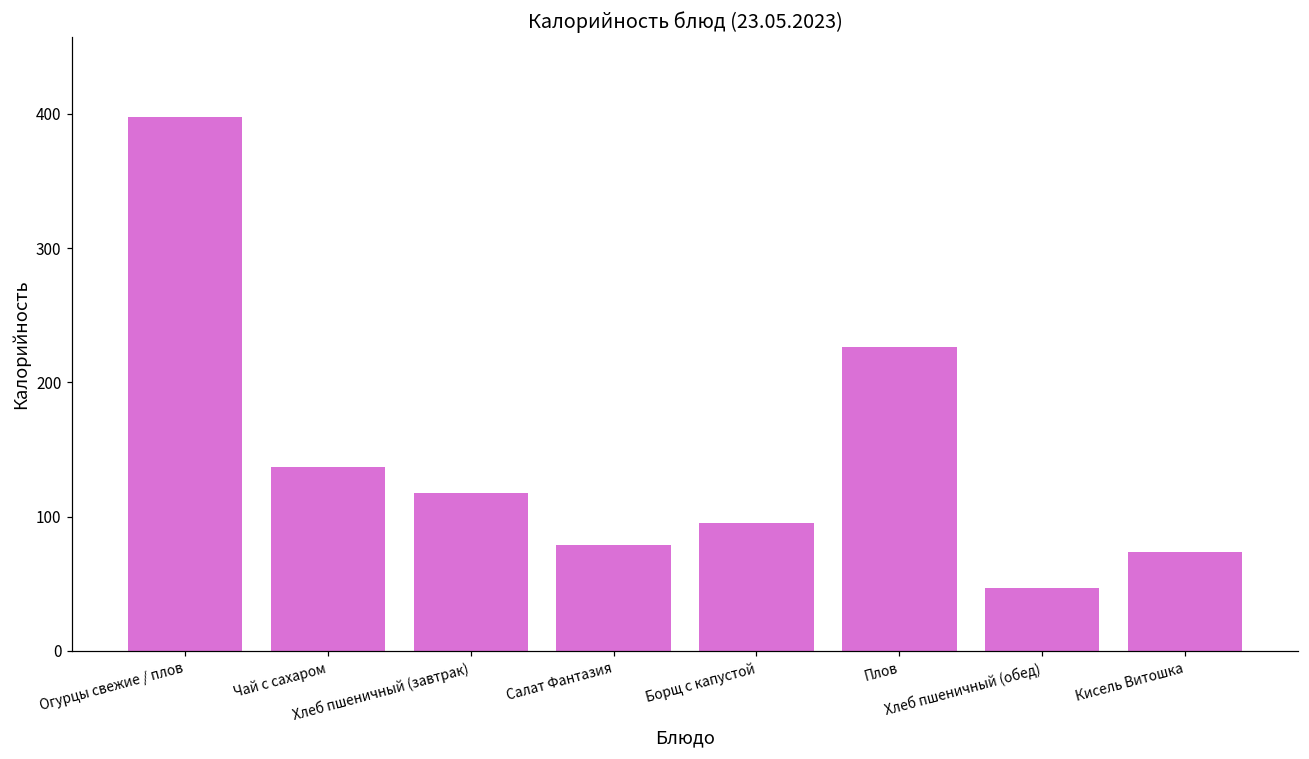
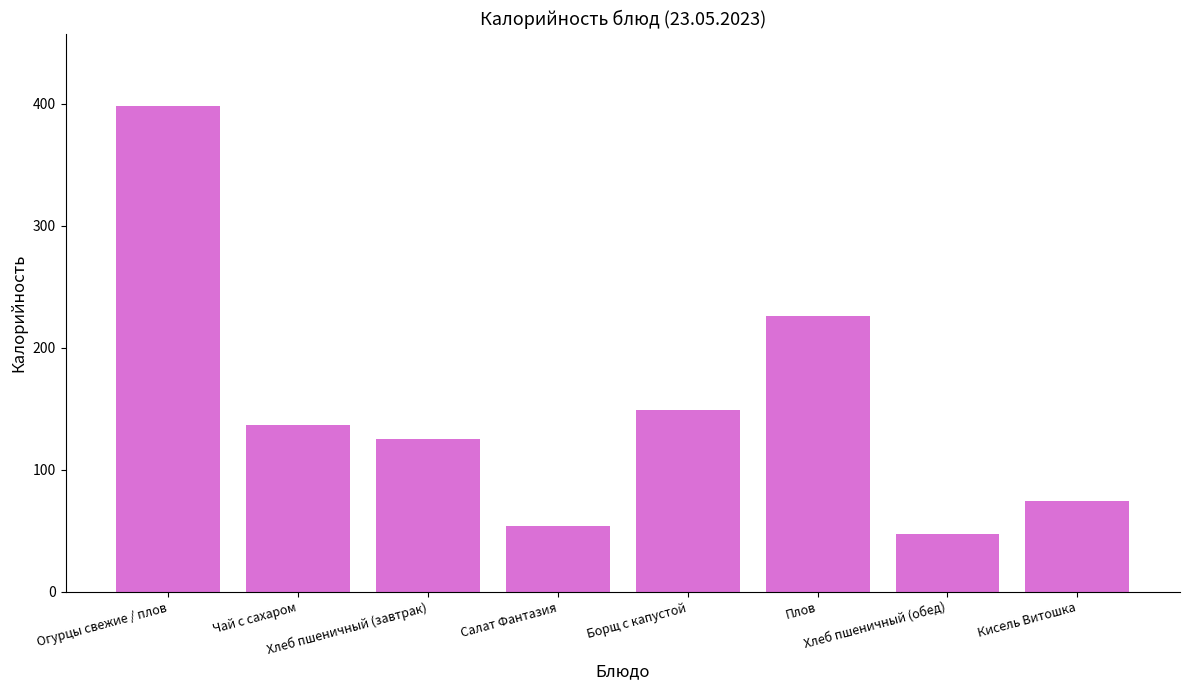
  {
    "Огурцы свежие / плов": 398,
    "Чай с сахаром": 137,
-   "Хлеб пшеничный (завтрак)": 118,
-   "Салат Фантазия": 79,
-   "Борщ с капустой": 95,
+   "Хлеб пшеничный (завтрак)": 125,
+   "Салат Фантазия": 54,
+   "Борщ с капустой": 149,
    "Плов": 226,
    "Хлеб пшеничный (обед)": 47,
    "Кисель Витошка": 74
  }
